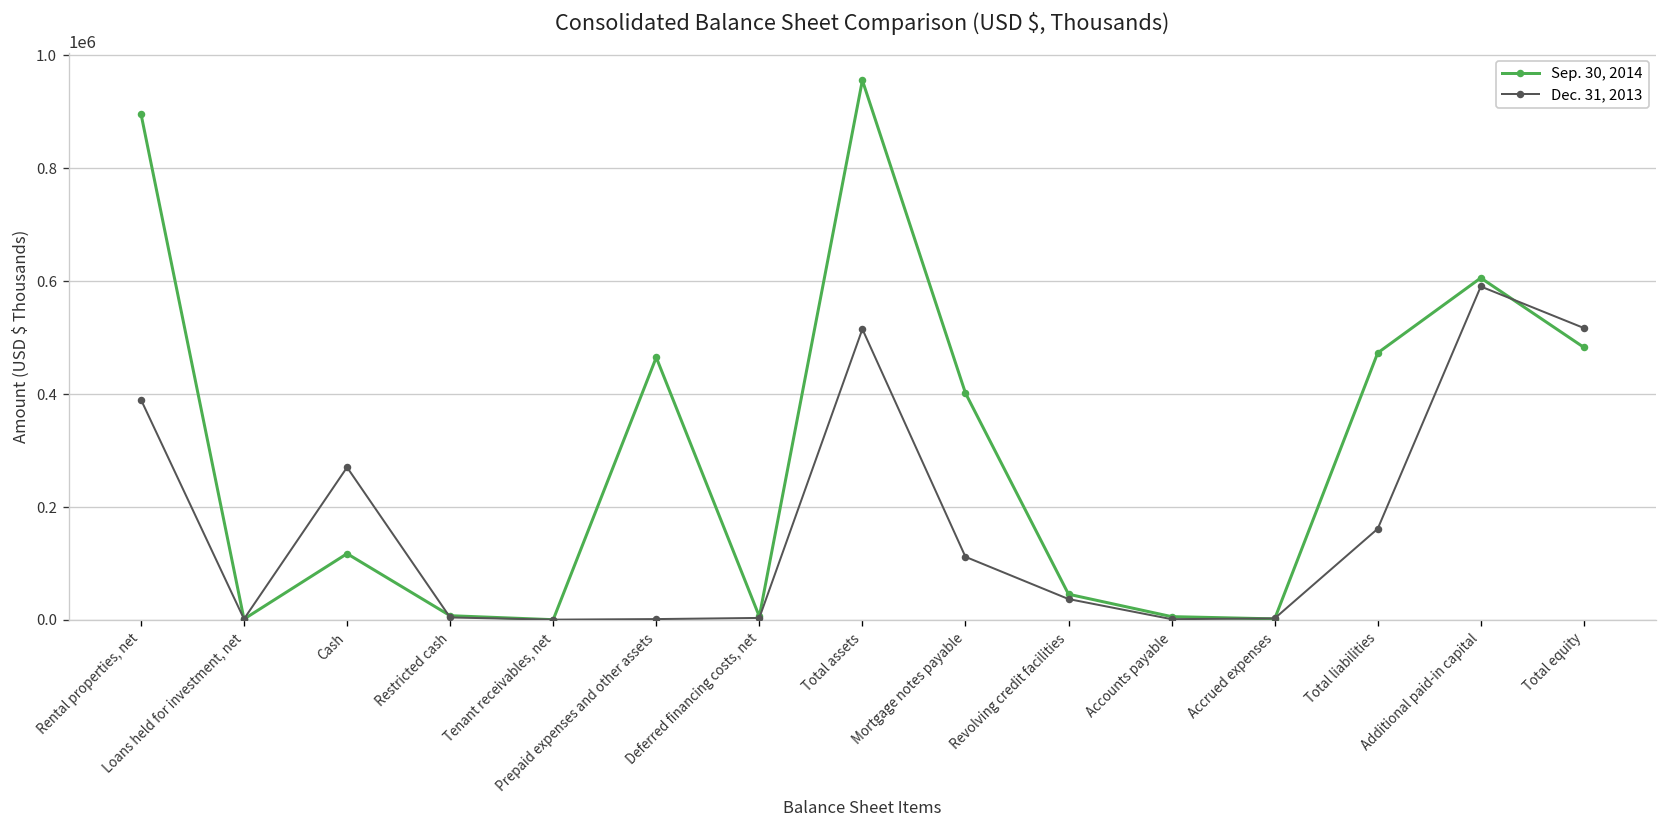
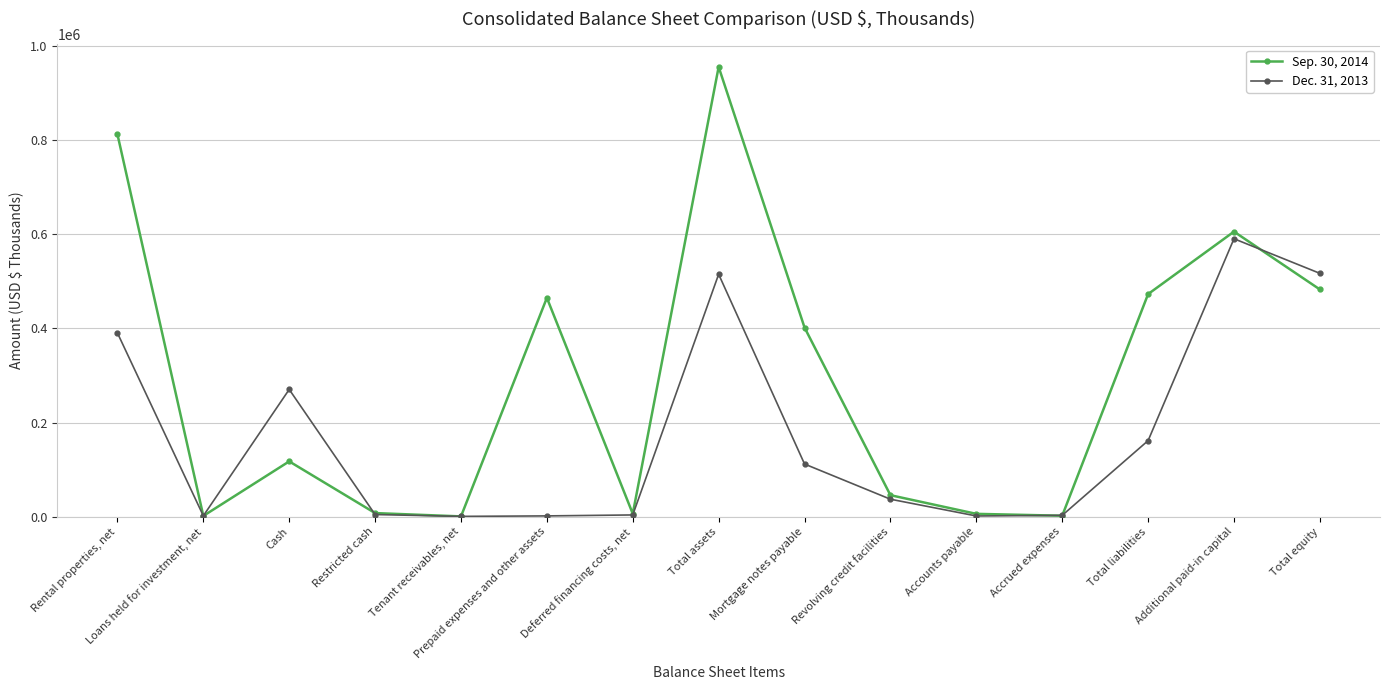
  {
    "Sep. 30, 2014": {
-     "Rental properties, net": 900000,
+     "Rental properties, net": 810000,
      "Cash": 120000,
      "Prepaid expenses and other assets": 470000,
      "Total assets": 960000,
      "Mortgage notes payable": 400000,
      "Revolving credit facilities": 50000,
      "Total liabilities": 470000,
      "Additional paid-in capital": 610000,
      "Total equity": 480000
    },
    "Dec. 31, 2013": {
      "Rental properties, net": 390000,
      "Cash": 270000,
      "Prepaid expenses and other assets": 0,
      "Total assets": 520000,
      "Mortgage notes payable": 110000,
      "Revolving credit facilities": 40000,
      "Total liabilities": 160000,
      "Additional paid-in capital": 590000,
      "Total equity": 520000
    }
  }
